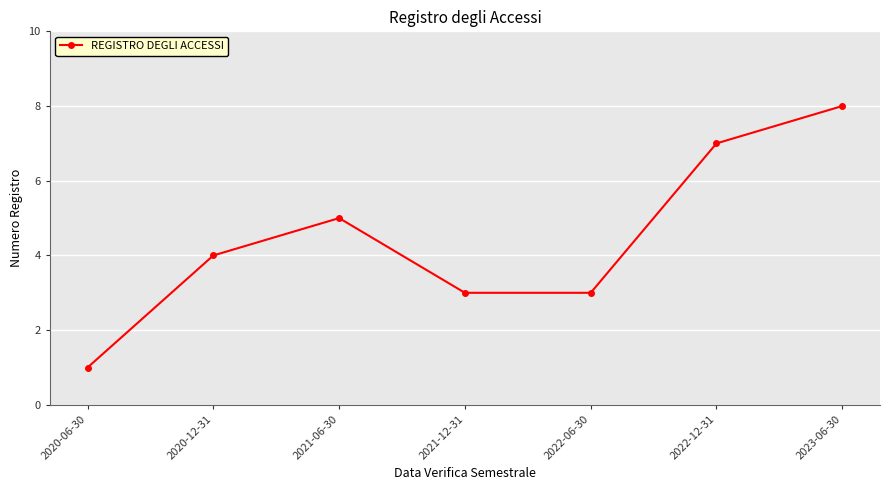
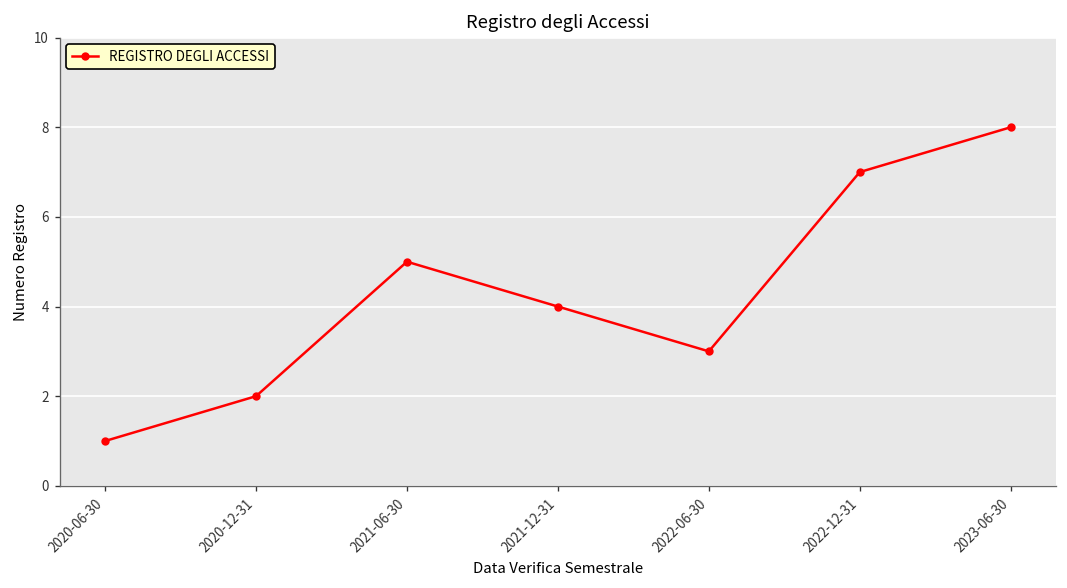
  {
    "2020-06-30": 1,
-   "2020-12-31": 4,
+   "2020-12-31": 2,
    "2021-06-30": 5,
-   "2021-12-31": 3,
+   "2021-12-31": 4,
    "2022-06-30": 3,
    "2022-12-31": 7,
    "2023-06-30": 8
  }
